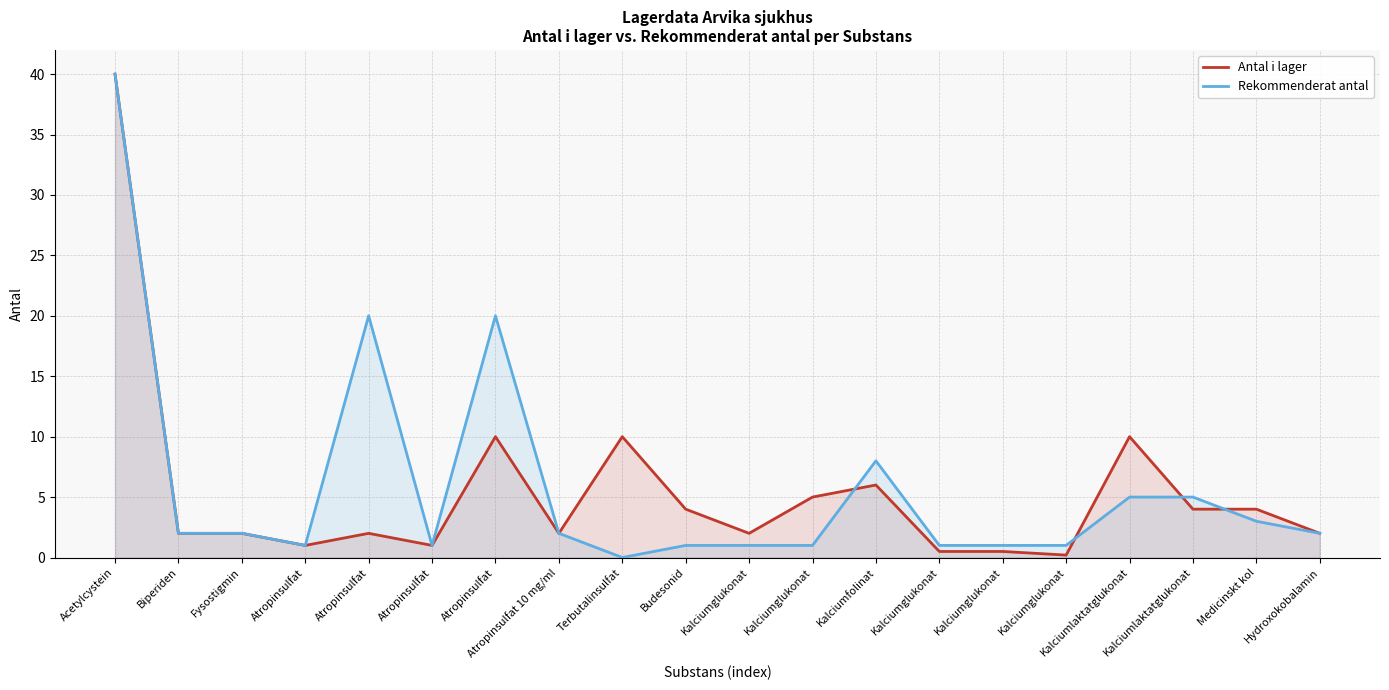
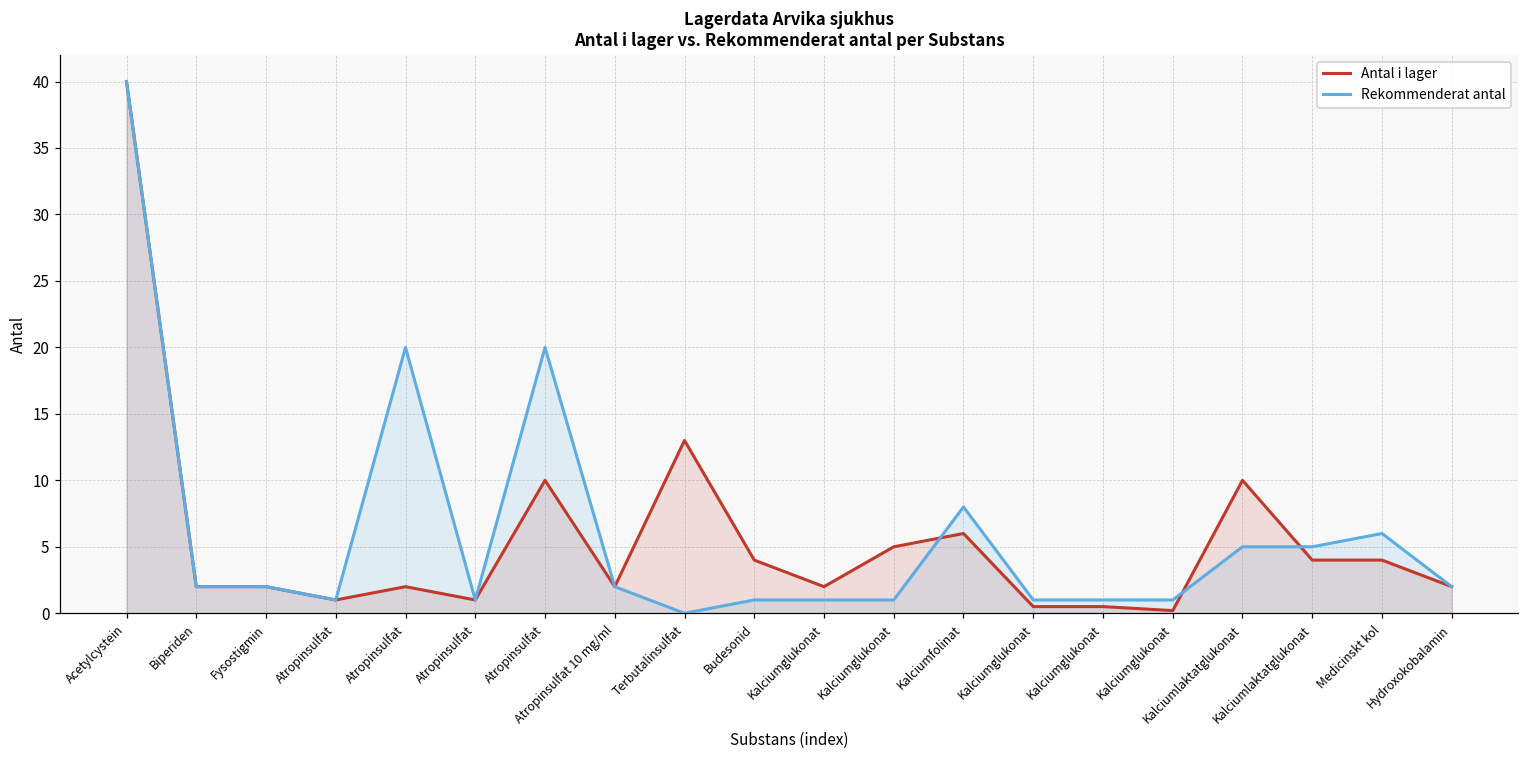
  {
    "Antal i lager": {
-     "Terbutalinsulfat": 10,
+     "Terbutalinsulfat": 13,
      "Budesonid": 4,
      "Kalciumfolinat": 6,
      "Medicinskt kol": 4
    },
    "Rekommenderat antal": {
      "Terbutalinsulfat": 0,
      "Budesonid": 1,
      "Kalciumfolinat": 8,
-     "Medicinskt kol": 3
+     "Medicinskt kol": 6
    }
  }
